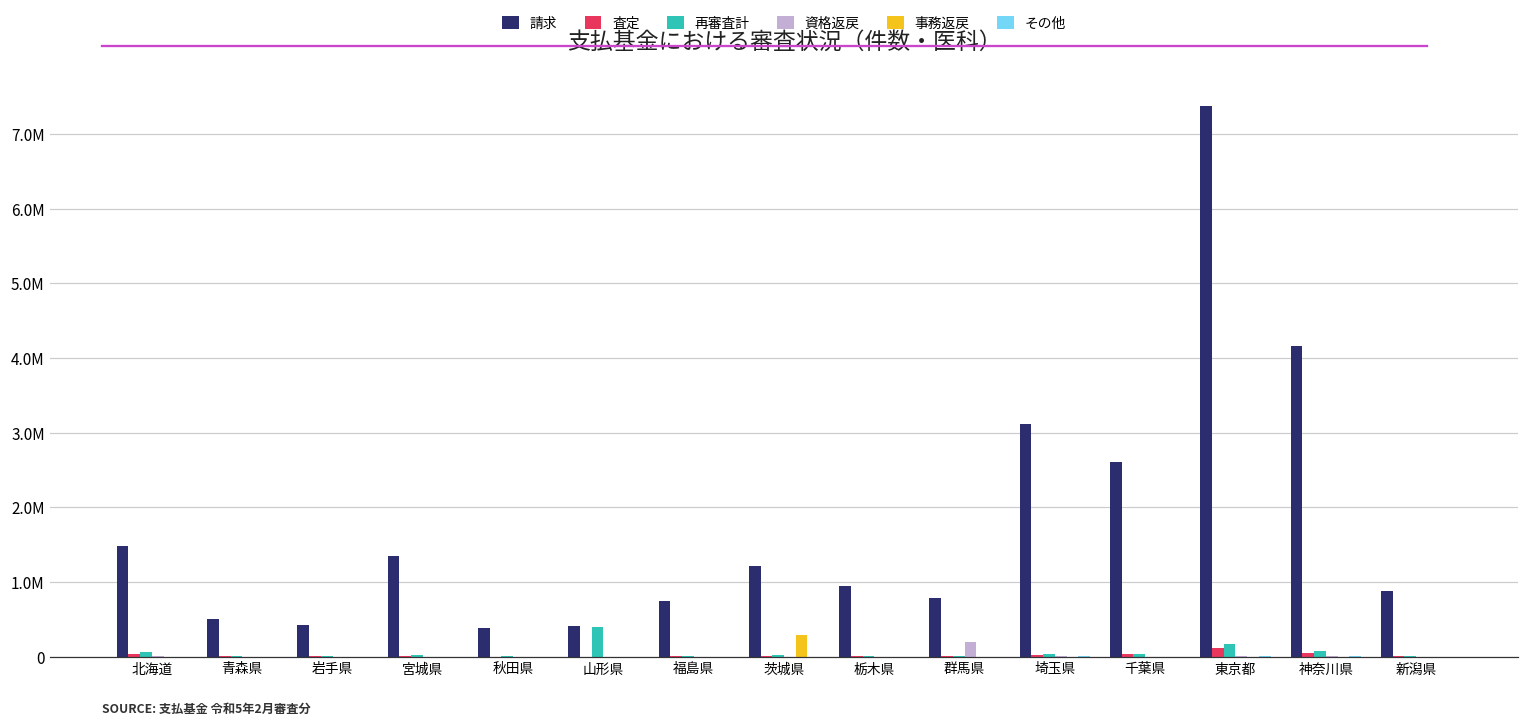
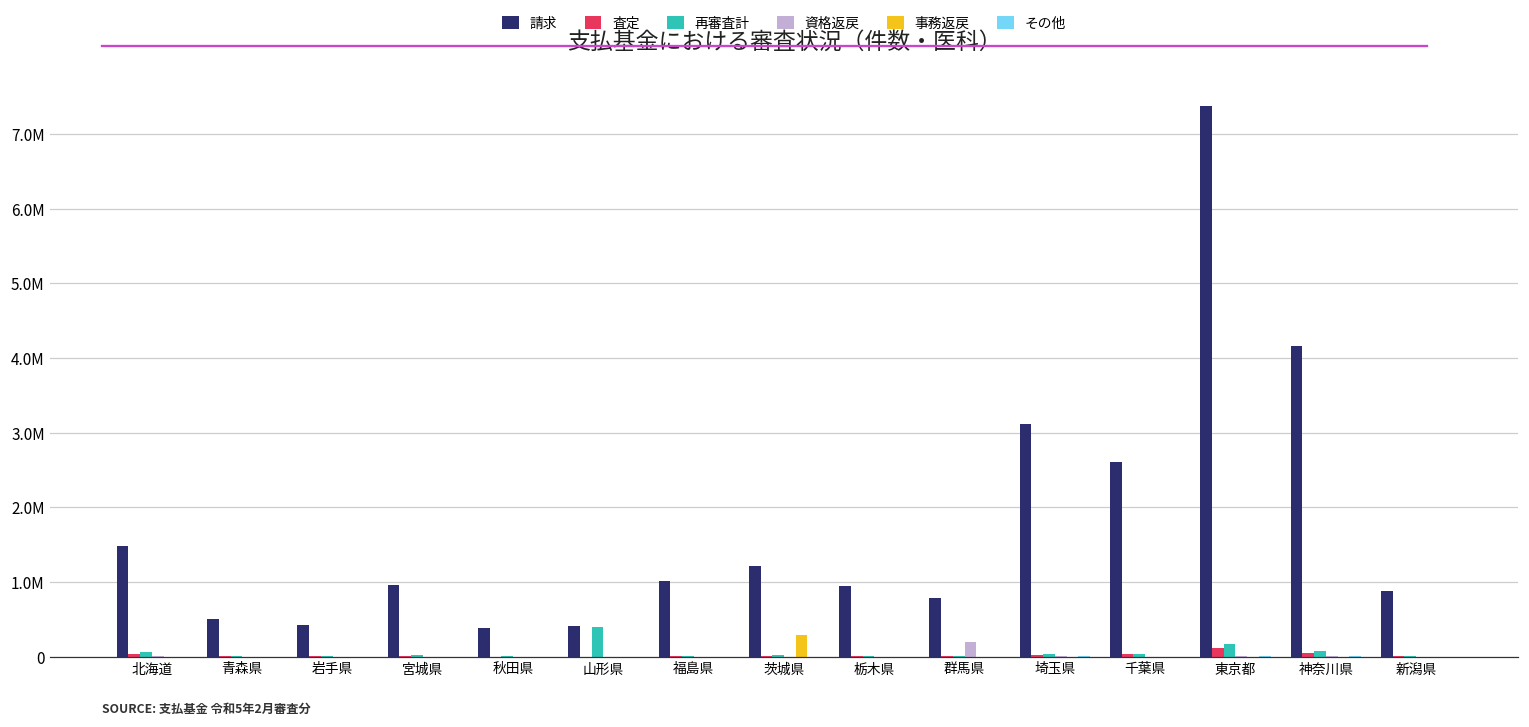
  {
    "請求": {
      "北海道": 1500000,
      "青森県": 500000,
      "岩手県": 400000,
-     "宮城県": 1400000,
+     "宮城県": 1000000,
      "秋田県": 400000,
      "山形県": 400000,
-     "福島県": 800000,
+     "福島県": 1000000,
      "茨城県": 1200000,
      "栃木県": 900000,
      "群馬県": 800000,
      "埼玉県": 3100000,
      "千葉県": 2600000,
      "東京都": 7400000,
      "神奈川県": 4200000,
      "新潟県": 900000
    },
    "査定": {
      "北海道": 0,
      "千葉県": 0,
      "東京都": 100000,
      "神奈川県": 100000
    },
    "再審査計": {
      "北海道": 100000,
      "山形県": 400000,
      "埼玉県": 0,
      "千葉県": 0,
      "東京都": 200000,
      "神奈川県": 100000
    },
    "資格返戻": {
      "群馬県": 200000
    },
    "事務返戻": {
      "茨城県": 300000
    }
  }
